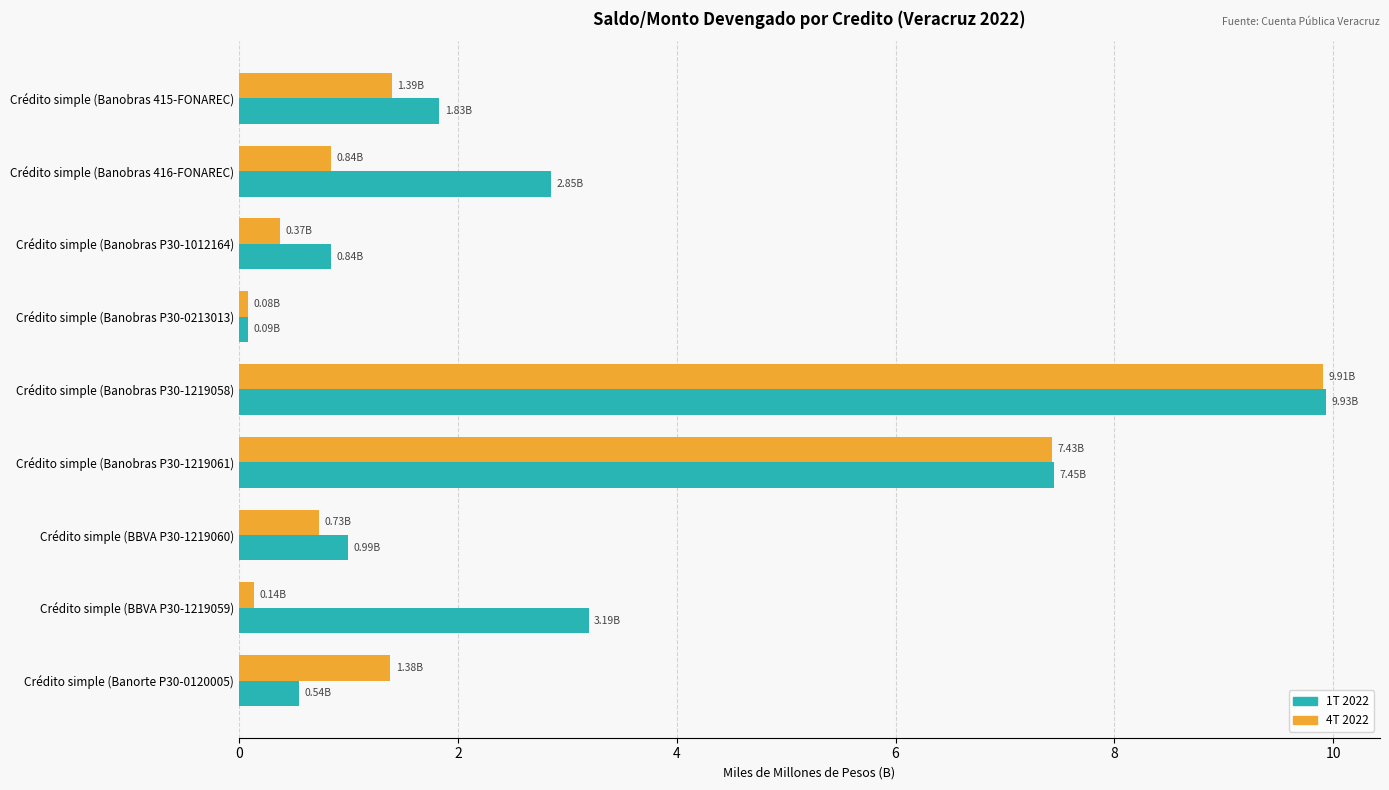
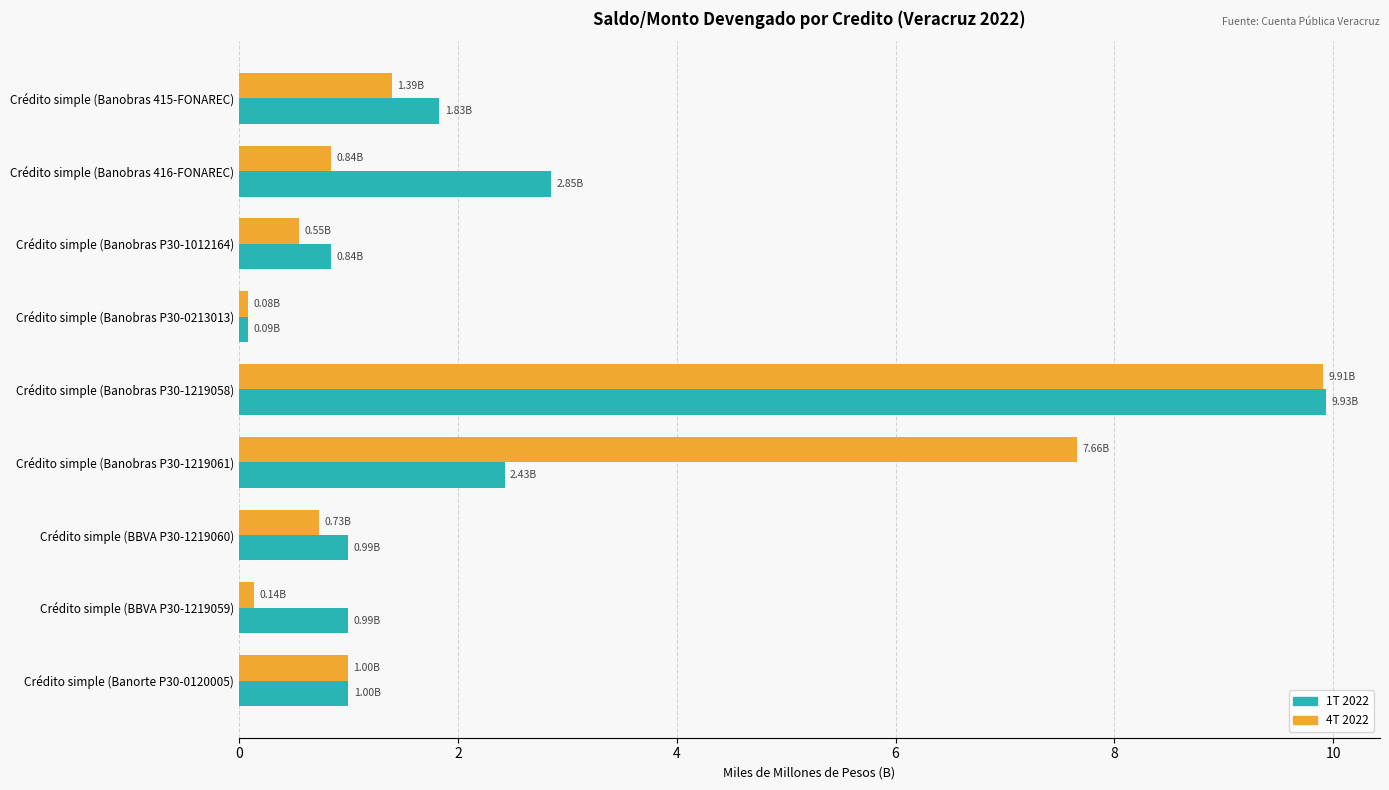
  {
    "1T 2022": {
      "Crédito simple (Banobras 415-FONAREC)": "1.83B",
      "Crédito simple (Banobras 416-FONAREC)": "2.85B",
      "Crédito simple (Banobras P30-1012164)": "0.84B",
      "Crédito simple (Banobras P30-0213013)": "0.09B",
      "Crédito simple (Banobras P30-1219058)": "9.93B",
-     "Crédito simple (Banobras P30-1219061)": "7.45B",
+     "Crédito simple (Banobras P30-1219061)": "2.43B",
      "Crédito simple (BBVA P30-1219060)": "0.99B",
-     "Crédito simple (BBVA P30-1219059)": "3.19B",
-     "Crédito simple (Banorte P30-0120005)": "0.54B"
+     "Crédito simple (BBVA P30-1219059)": "0.99B",
+     "Crédito simple (Banorte P30-0120005)": "1.00B"
    },
    "4T 2022": {
      "Crédito simple (Banobras 415-FONAREC)": "1.39B",
      "Crédito simple (Banobras 416-FONAREC)": "0.84B",
-     "Crédito simple (Banobras P30-1012164)": "0.37B",
+     "Crédito simple (Banobras P30-1012164)": "0.55B",
      "Crédito simple (Banobras P30-0213013)": "0.08B",
      "Crédito simple (Banobras P30-1219058)": "9.91B",
-     "Crédito simple (Banobras P30-1219061)": "7.43B",
+     "Crédito simple (Banobras P30-1219061)": "7.66B",
      "Crédito simple (BBVA P30-1219060)": "0.73B",
      "Crédito simple (BBVA P30-1219059)": "0.14B",
-     "Crédito simple (Banorte P30-0120005)": "1.38B"
+     "Crédito simple (Banorte P30-0120005)": "1.00B"
    }
  }
